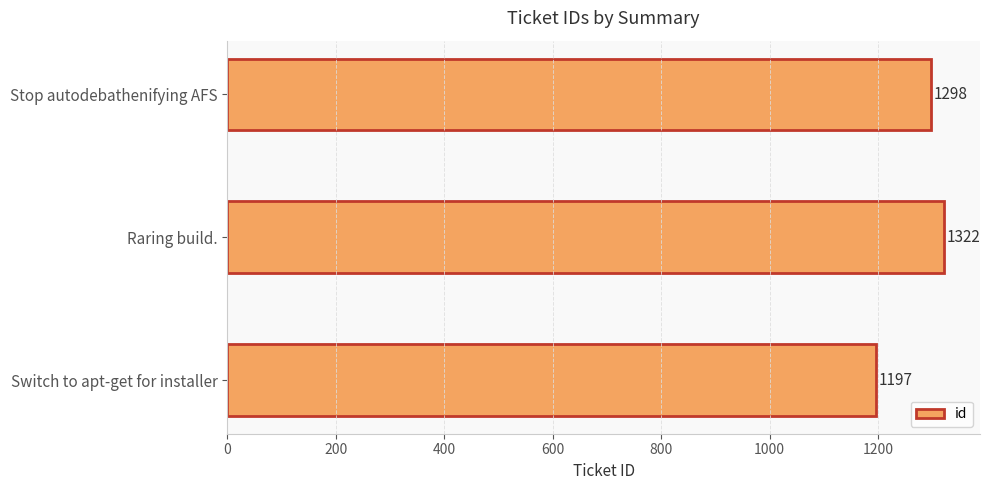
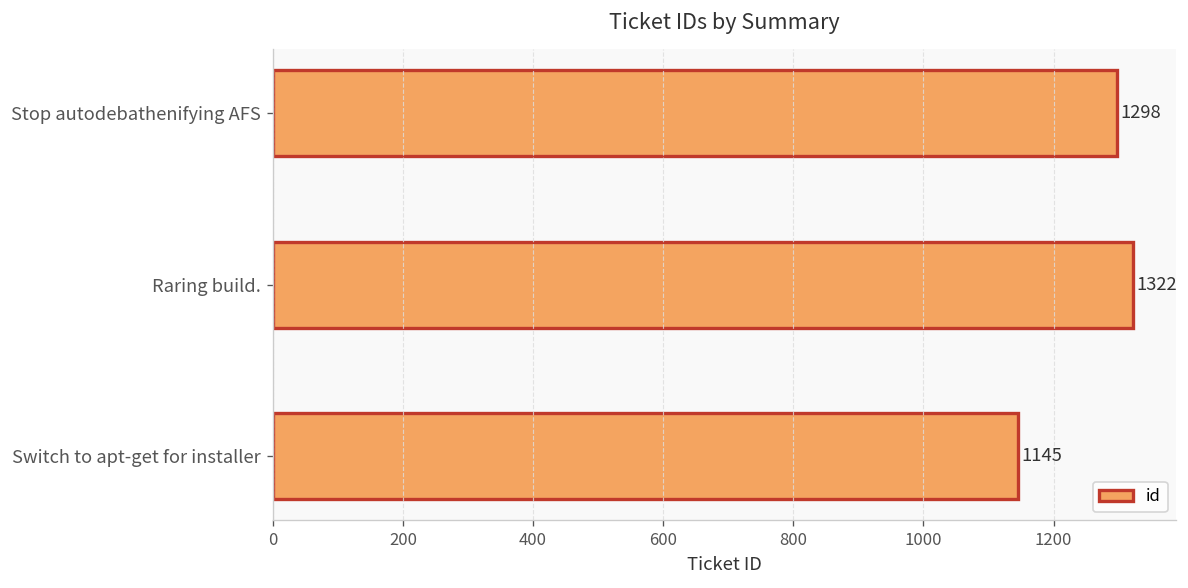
  {
    "Stop autodebathenifying AFS": 1298,
    "Raring build.": 1322,
-   "Switch to apt-get for installer": 1197
+   "Switch to apt-get for installer": 1145
  }
